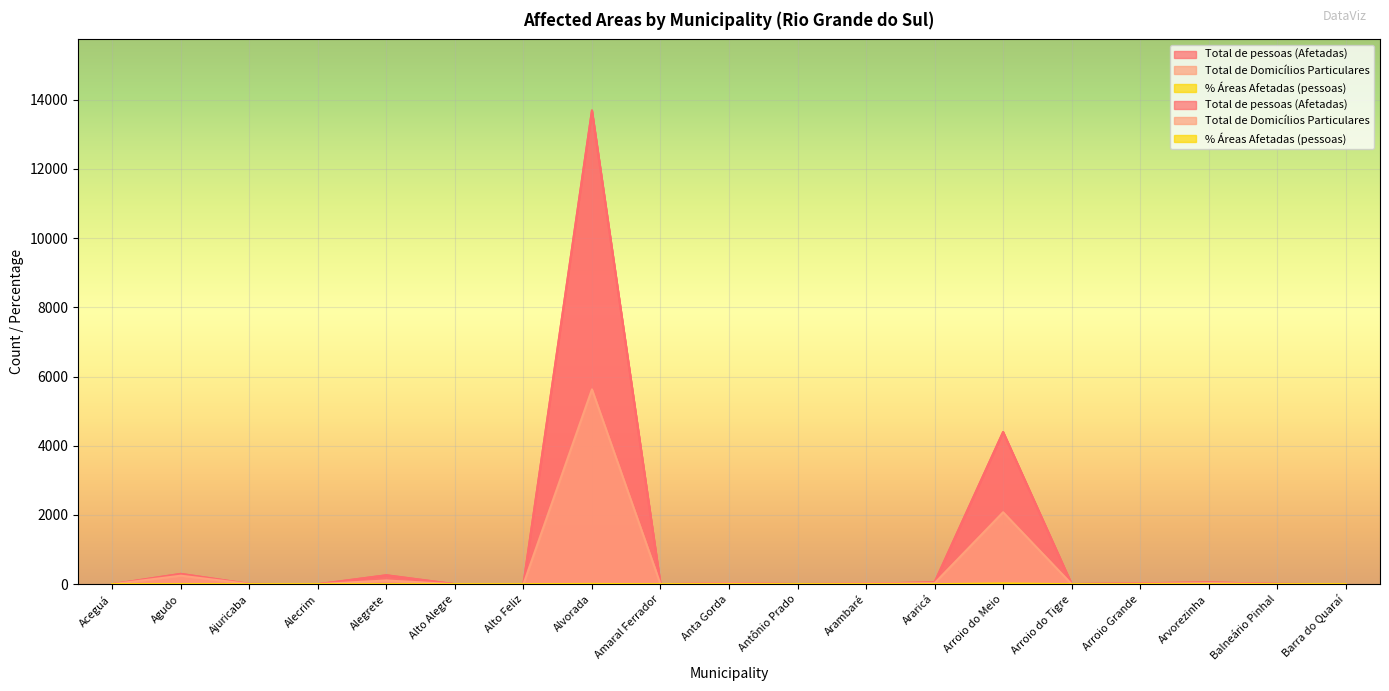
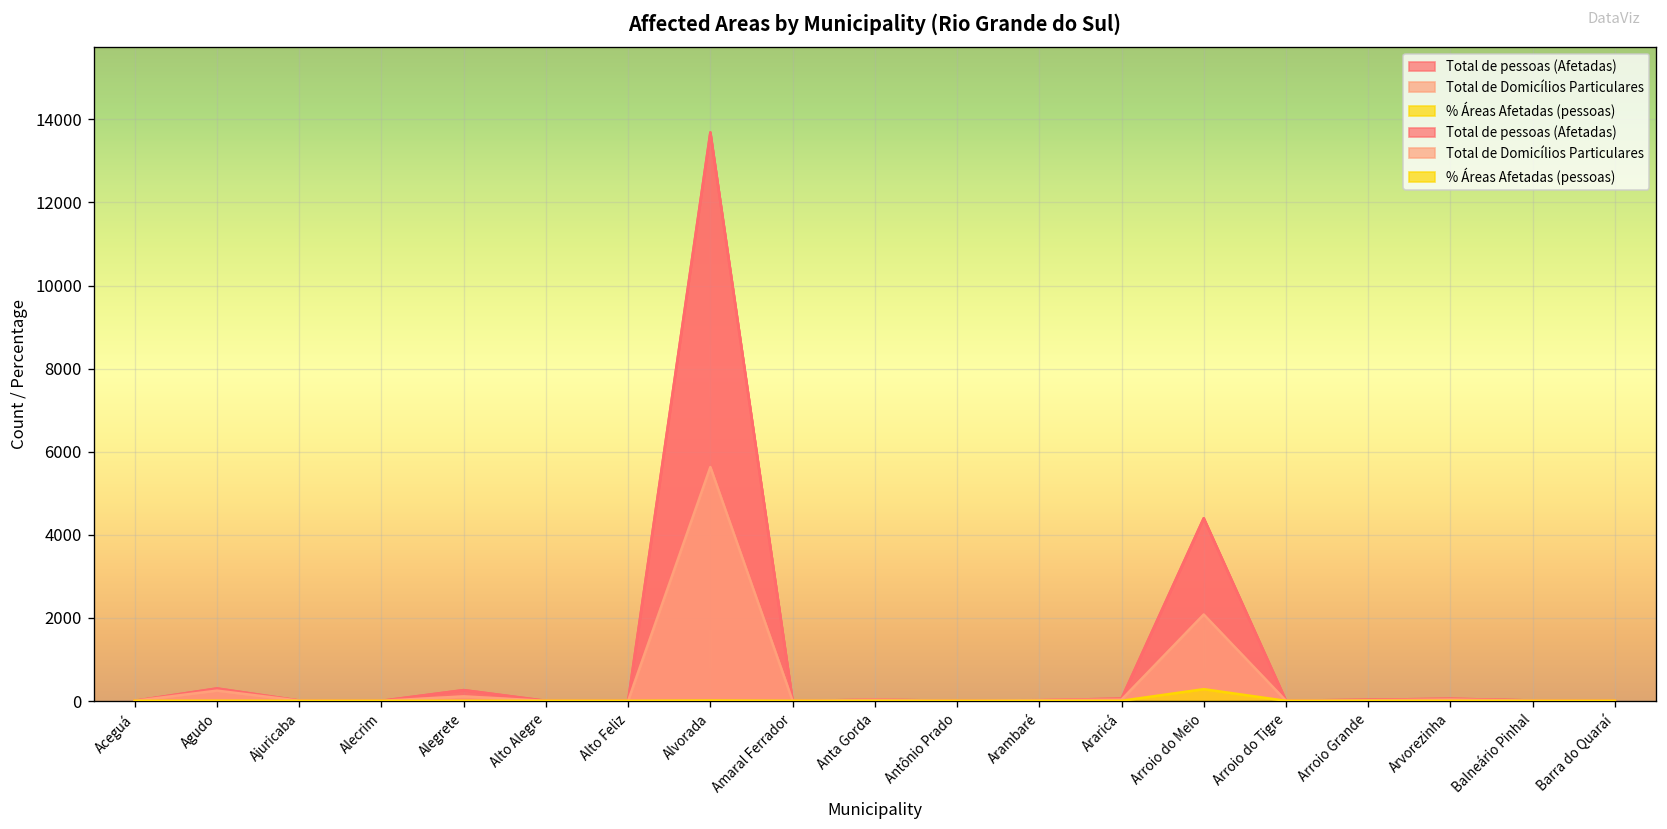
  {
    "% Áreas Afetadas (pessoas)": {
      "Agudo": 0,
      "Alegrete": 0,
      "Alvorada": 0,
-     "Arroio do Meio": 0
+     "Arroio do Meio": 300
    }
  }
